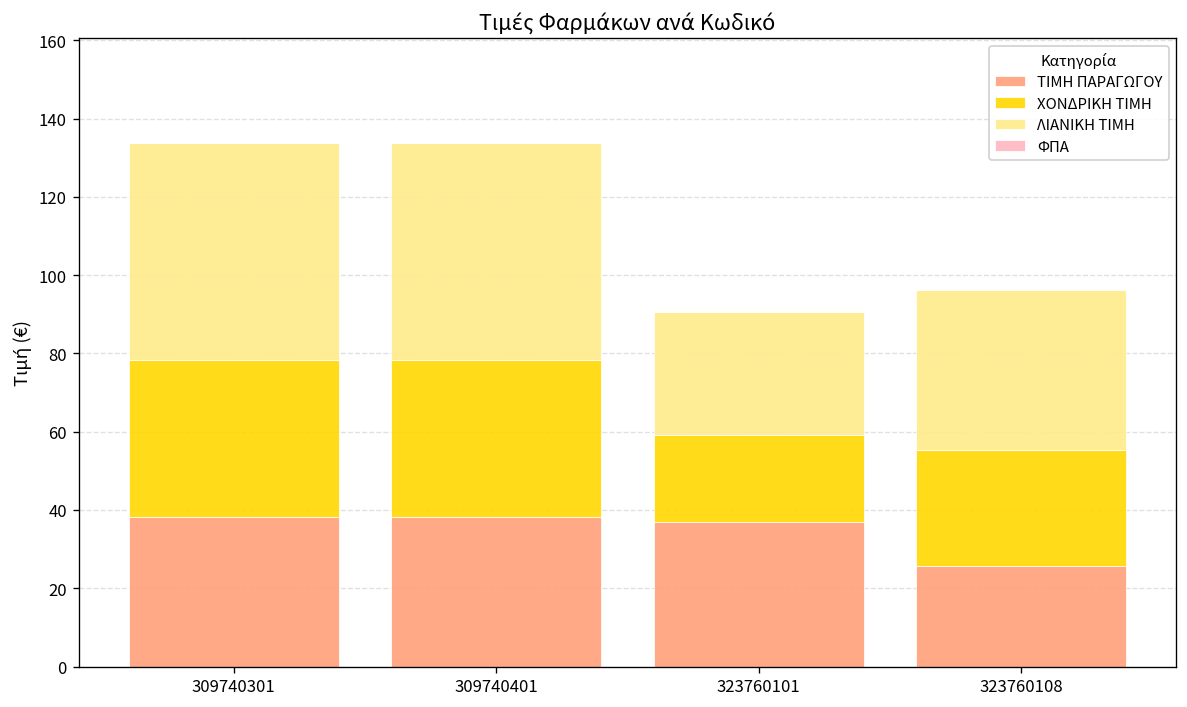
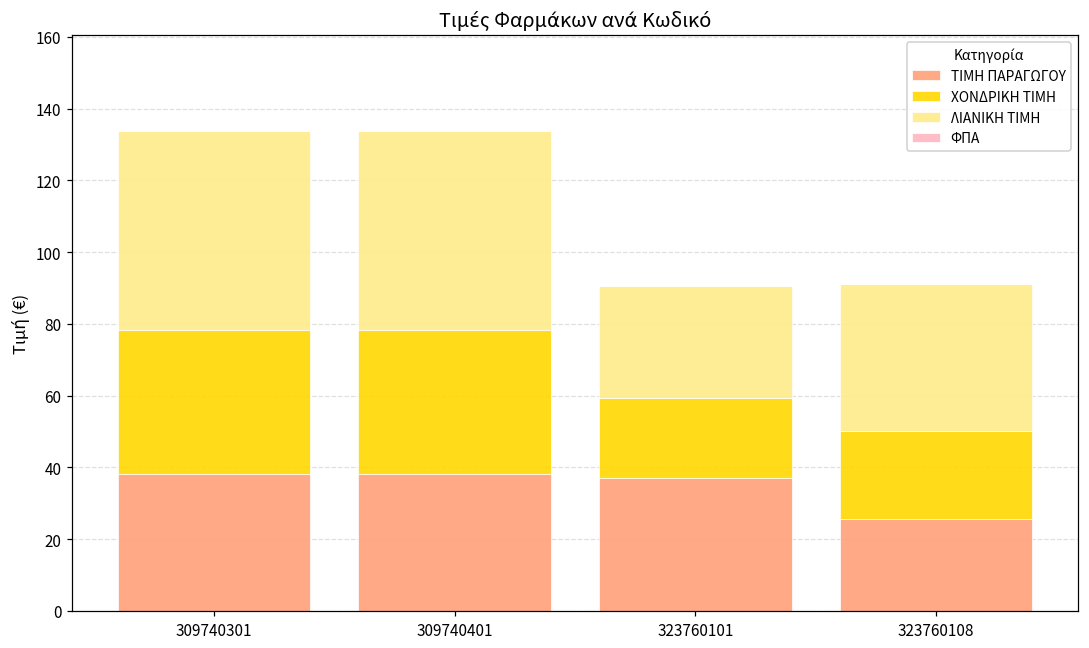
  {
    "ΤΙΜΗ ΠΑΡΑΓΩΓΟΥ": {
      "309740301": 38,
      "309740401": 38,
      "323760101": 37,
      "323760108": 26
    },
    "ΧΟΝΔΡΙΚΗ ΤΙΜΗ": {
      "309740301": 40,
      "309740401": 40,
      "323760101": 22,
-     "323760108": 30
+     "323760108": 25
    },
    "ΦΠΑ": {
      "309740301": 55,
      "309740401": 55,
      "323760101": 31,
      "323760108": 41
    }
  }
